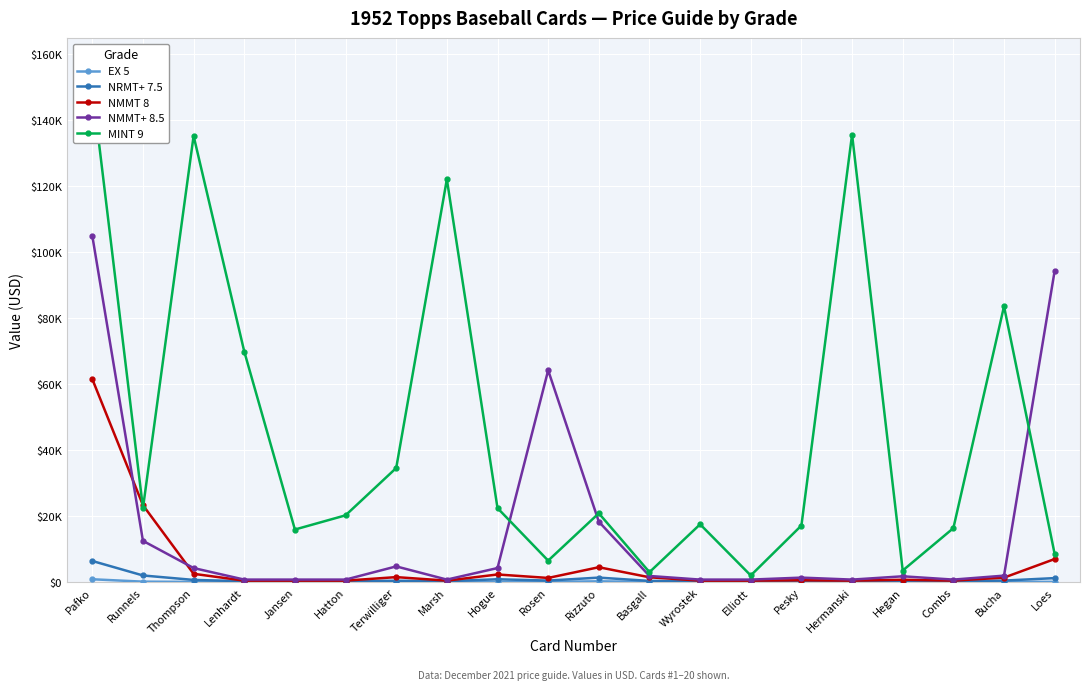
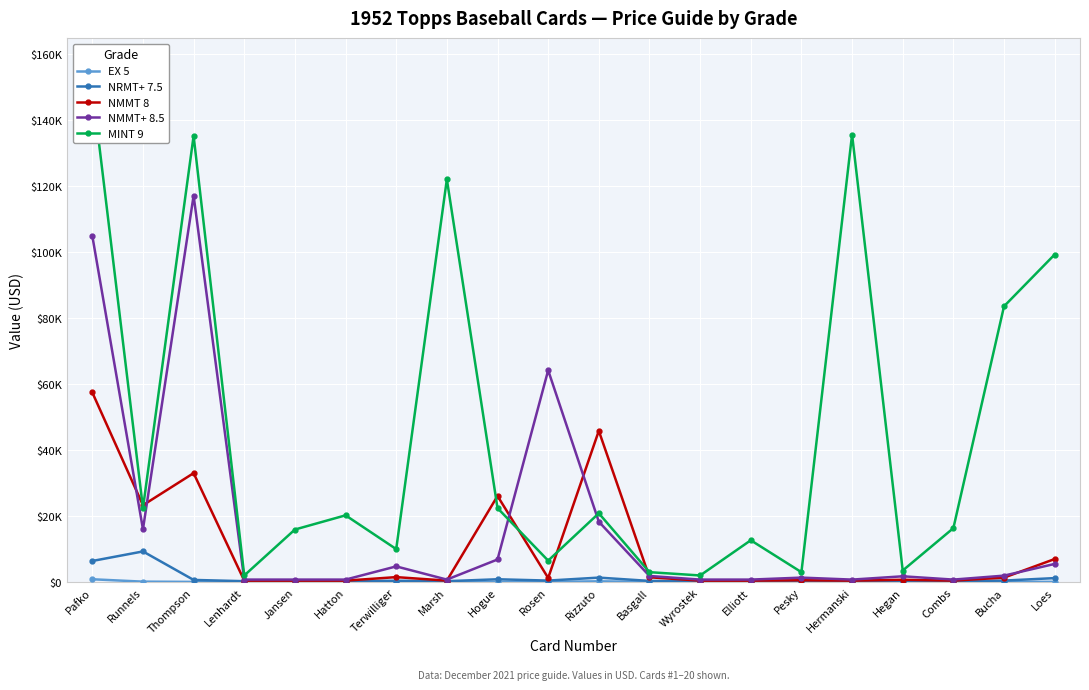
  {
    "EX 5": {
      "Pafko": "$1000",
      "Runnels": "$0",
      "Hogue": "$0",
      "Rizzuto": "$0",
      "Loes": "$0"
    },
    "NRMT+ 7.5": {
      "Pafko": "$6000",
-     "Runnels": "$2000",
+     "Runnels": "$9000",
      "Hogue": "$1000",
      "Rizzuto": "$1000",
      "Loes": "$1000"
    },
    "NMMT 8": {
-     "Pafko": "$62000",
+     "Pafko": "$58000",
      "Runnels": "$23000",
-     "Thompson": "$3000",
+     "Thompson": "$33000",
      "Terwilliger": "$2000",
-     "Hogue": "$2000",
+     "Hogue": "$26000",
      "Rosen": "$1000",
-     "Rizzuto": "$5000",
+     "Rizzuto": "$46000",
      "Loes": "$7000"
    },
    "NMMT+ 8.5": {
      "Pafko": "$105000",
-     "Runnels": "$13000",
-     "Thompson": "$4000",
+     "Runnels": "$16000",
+     "Thompson": "$117000",
      "Terwilliger": "$5000",
-     "Hogue": "$4000",
+     "Hogue": "$7000",
      "Rosen": "$64000",
      "Rizzuto": "$18000",
      "Pesky": "$1000",
      "Hegan": "$2000",
-     "Loes": "$94000"
+     "Loes": "$6000"
    },
    "MINT 9": {
      "Runnels": "$22000",
      "Thompson": "$135000",
-     "Lenhardt": "$70000",
+     "Lenhardt": "$2000",
      "Jansen": "$16000",
      "Hatton": "$20000",
-     "Terwilliger": "$35000",
+     "Terwilliger": "$10000",
      "Marsh": "$122000",
      "Hogue": "$22000",
      "Rosen": "$7000",
      "Rizzuto": "$21000",
      "Basgall": "$3000",
-     "Wyrostek": "$18000",
-     "Elliott": "$2000",
-     "Pesky": "$17000",
+     "Wyrostek": "$2000",
+     "Elliott": "$13000",
+     "Pesky": "$3000",
      "Hermanski": "$136000",
      "Hegan": "$4000",
      "Combs": "$16000",
      "Bucha": "$84000",
-     "Loes": "$9000"
+     "Loes": "$99000"
    }
  }
